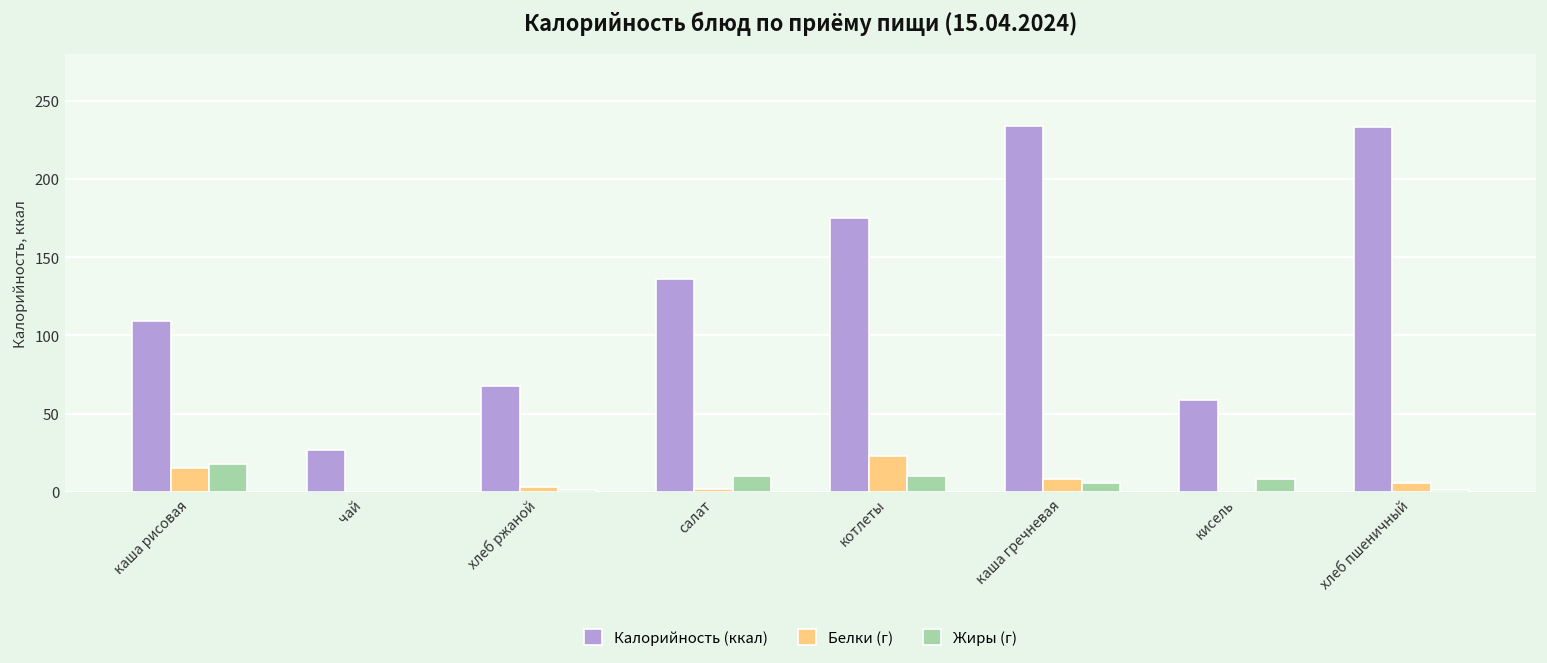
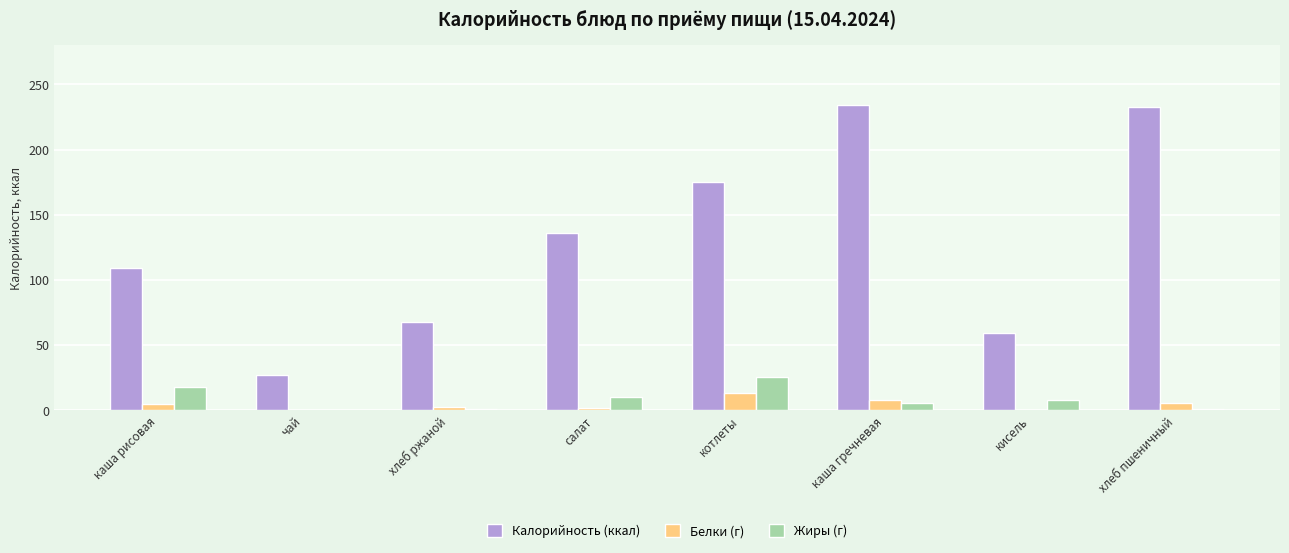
  {
    "Калорийность (ккал)": {
      "каша рисовая": 109,
      "чай": 27,
      "хлеб ржаной": 68,
      "салат": 136,
      "котлеты": 175,
      "каша гречневая": 234,
      "кисель": 59,
      "хлеб пшеничный": 233
    },
    "Белки (г)": {
-     "каша рисовая": 15,
+     "каша рисовая": 5,
      "чай": 0,
      "хлеб ржаной": 3,
      "салат": 2,
-     "котлеты": 23,
+     "котлеты": 13,
      "каша гречневая": 8,
      "кисель": 0,
      "хлеб пшеничный": 6
    },
    "Жиры (г)": {
      "каша рисовая": 18,
      "чай": 0,
      "салат": 10,
-     "котлеты": 10,
+     "котлеты": 26,
      "каша гречневая": 6,
      "кисель": 8
    }
  }
